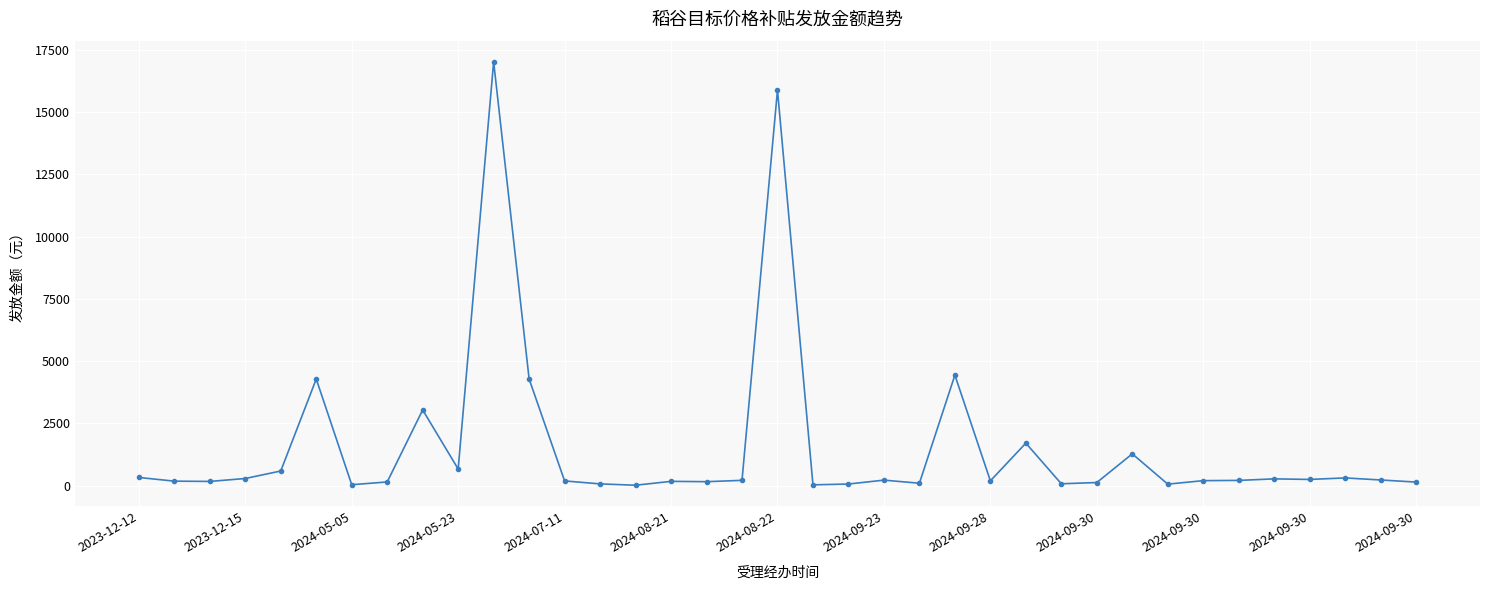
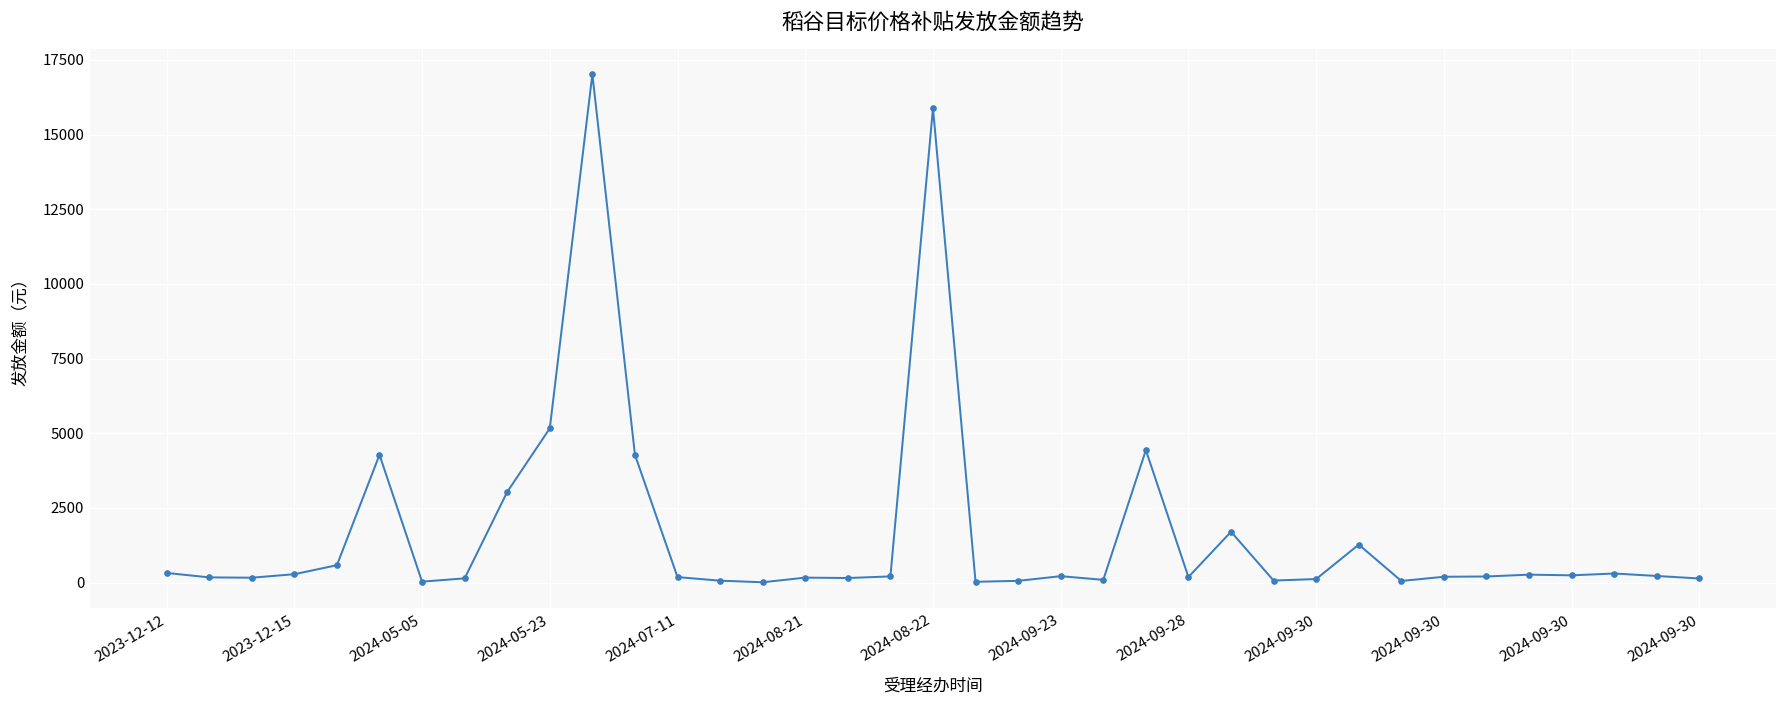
  {
    "2024-05-05": 0,
-   "2024-05-23": 700,
+   "2024-05-23": 5200,
    "2024-07-11": 200,
    "2024-08-22": 15900
  }
